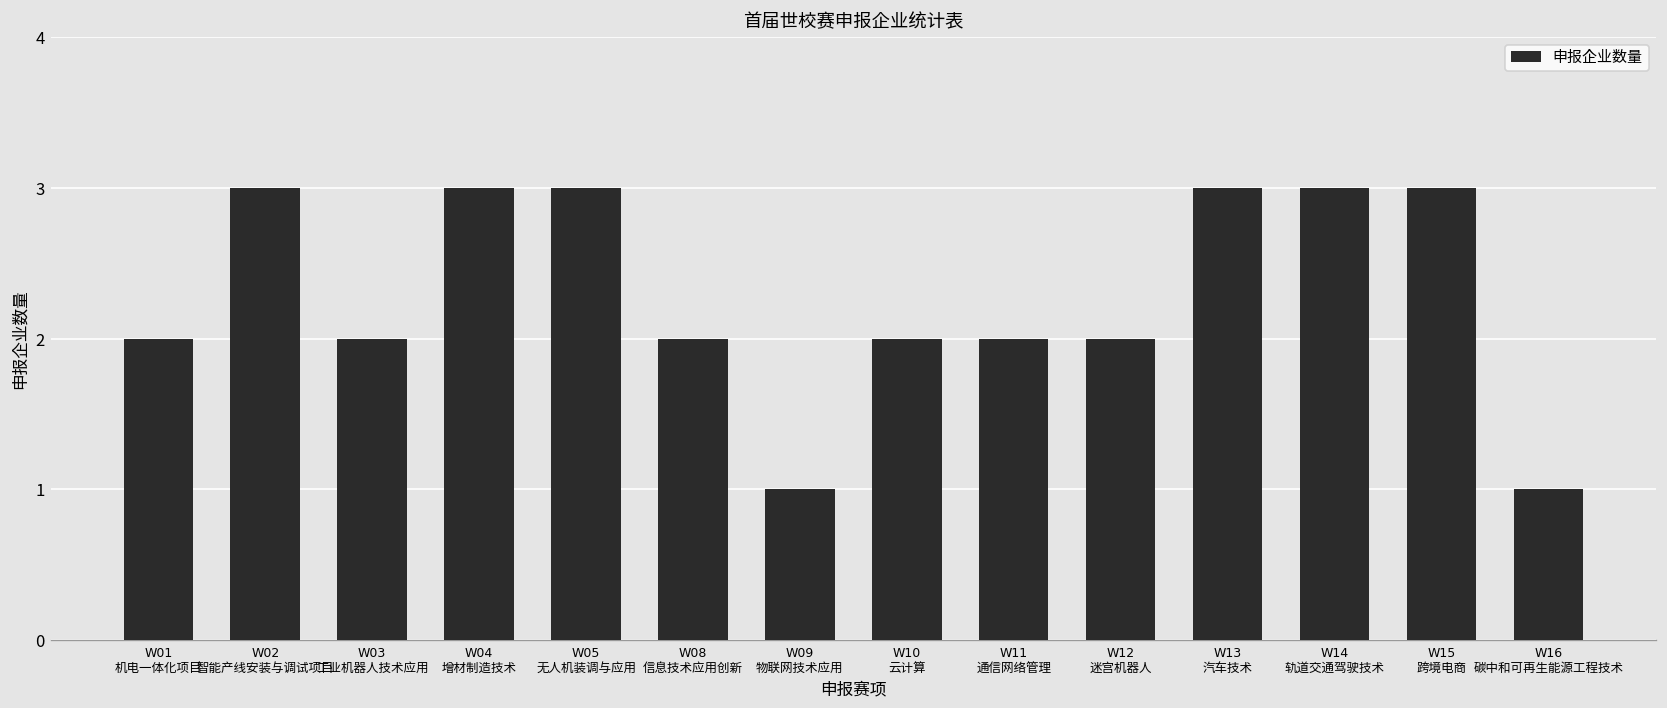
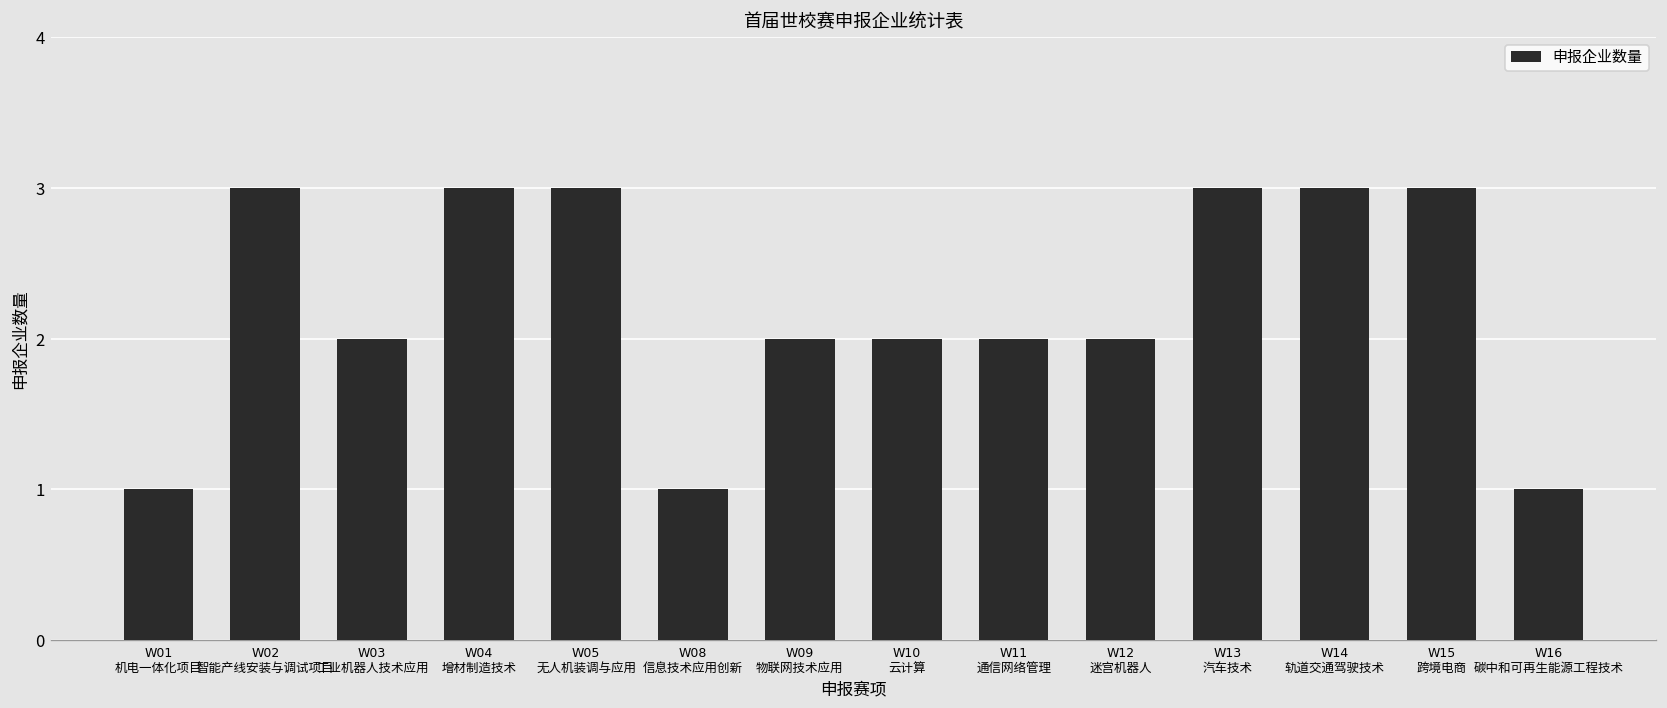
  {
-   "W01 机电一体化项目": 2,
+   "W01 机电一体化项目": 1,
    "W02 智能产线安装与调试项目": 3,
    "W04 增材制造技术": 3,
    "W05 无人机装调与应用": 3,
-   "W08 信息技术应用创新": 2,
-   "W09 物联网技术应用": 1,
+   "W08 信息技术应用创新": 1,
+   "W09 物联网技术应用": 2,
    "W10 云计算": 2,
    "W11 通信网络管理": 2,
    "W12 迷宫机器人": 2,
    "W13 汽车技术": 3,
    "W14 轨道交通驾驶技术": 3,
    "W15 跨境电商": 3,
    "W16 碳中和可再生能源工程技术": 1
  }
